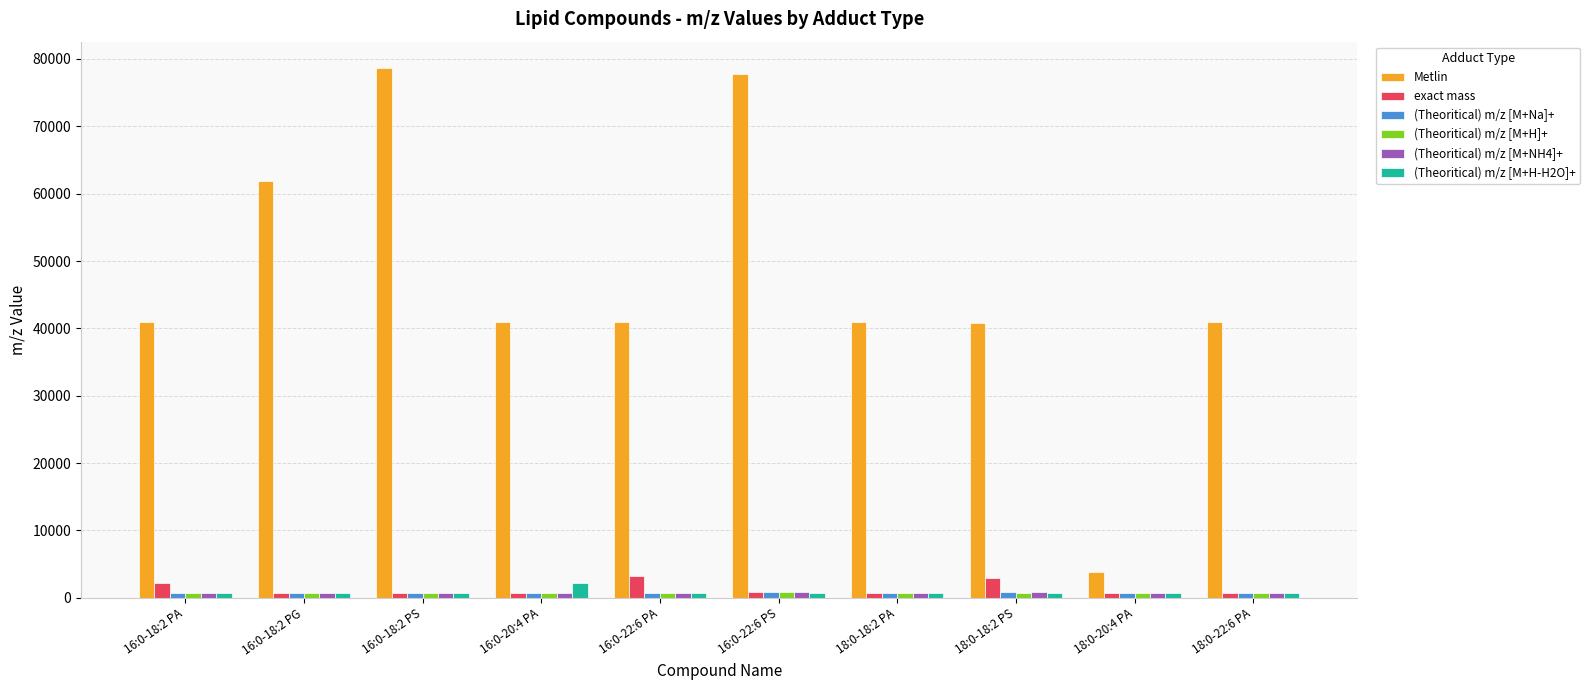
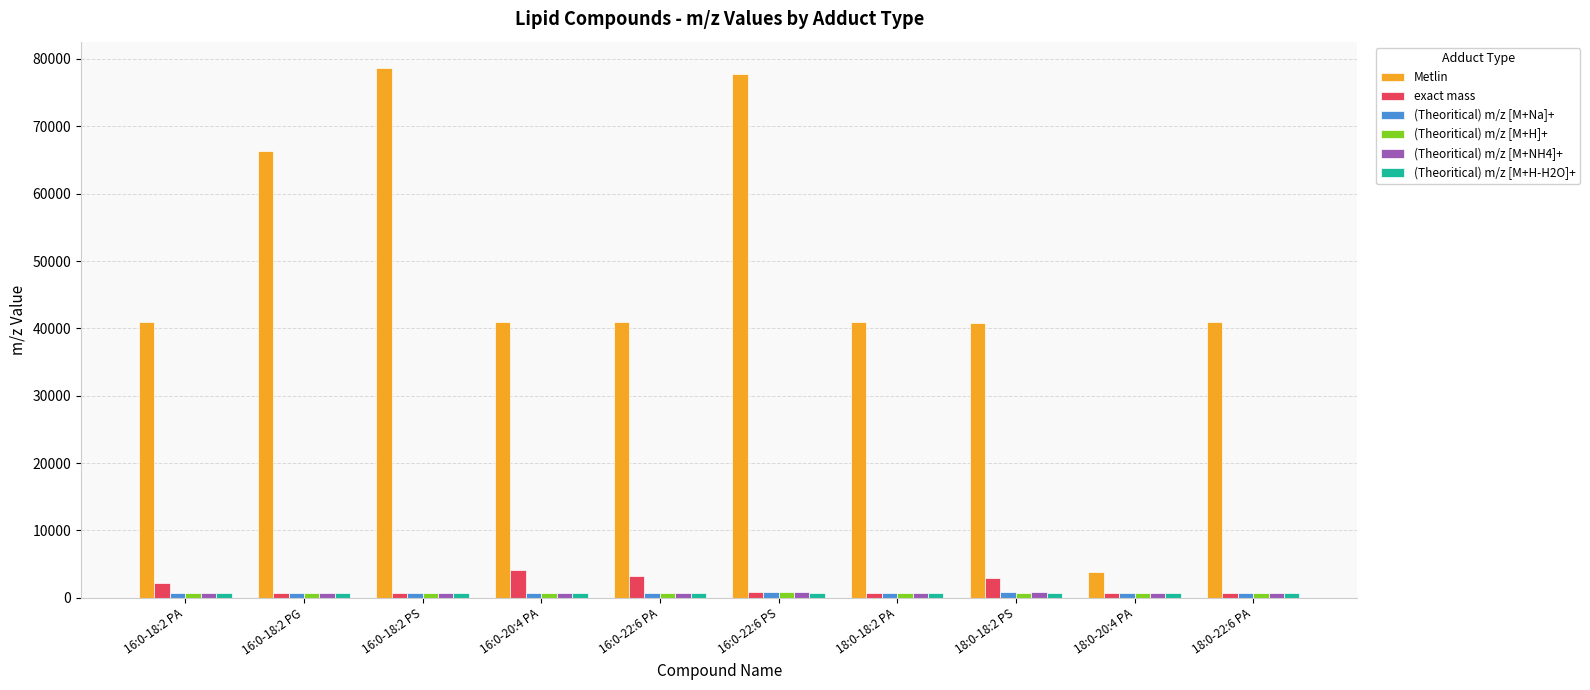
  {
    "Metlin": {
      "16:0-18:2 PA": 41000,
-     "16:0-18:2 PG": 62000,
+     "16:0-18:2 PG": 66000,
      "16:0-18:2 PS": 79000,
      "16:0-20:4 PA": 41000,
      "16:0-22:6 PA": 41000,
      "16:0-22:6 PS": 78000,
      "18:0-18:2 PA": 41000,
      "18:0-18:2 PS": 41000,
      "18:0-20:4 PA": 4000,
      "18:0-22:6 PA": 41000
    },
    "exact mass": {
      "16:0-18:2 PA": 2000,
      "16:0-18:2 PG": 1000,
      "16:0-18:2 PS": 1000,
-     "16:0-20:4 PA": 1000,
+     "16:0-20:4 PA": 4000,
      "16:0-22:6 PA": 3000,
      "16:0-22:6 PS": 1000,
      "18:0-18:2 PA": 1000,
      "18:0-18:2 PS": 3000,
      "18:0-20:4 PA": 1000,
      "18:0-22:6 PA": 1000
    },
    "(Theoritical) m/z [M+Na]+": {
      "16:0-18:2 PA": 1000,
      "16:0-18:2 PG": 1000,
      "16:0-18:2 PS": 1000,
      "16:0-20:4 PA": 1000,
      "16:0-22:6 PA": 1000,
      "16:0-22:6 PS": 1000,
      "18:0-18:2 PA": 1000,
      "18:0-18:2 PS": 1000,
      "18:0-20:4 PA": 1000,
      "18:0-22:6 PA": 1000
    },
    "(Theoritical) m/z [M+H]+": {
      "16:0-18:2 PA": 1000,
      "16:0-18:2 PG": 1000,
      "16:0-18:2 PS": 1000,
      "16:0-20:4 PA": 1000,
      "16:0-22:6 PA": 1000,
      "16:0-22:6 PS": 1000,
      "18:0-18:2 PA": 1000,
      "18:0-18:2 PS": 1000,
      "18:0-20:4 PA": 1000,
      "18:0-22:6 PA": 1000
    },
    "(Theoritical) m/z [M+NH4]+": {
      "16:0-18:2 PA": 1000,
      "16:0-18:2 PG": 1000,
      "16:0-18:2 PS": 1000,
      "16:0-20:4 PA": 1000,
      "16:0-22:6 PA": 1000,
      "16:0-22:6 PS": 1000,
      "18:0-18:2 PA": 1000,
      "18:0-18:2 PS": 1000,
      "18:0-20:4 PA": 1000,
      "18:0-22:6 PA": 1000
    },
    "(Theoritical) m/z [M+H-H2O]+": {
      "16:0-18:2 PA": 1000,
      "16:0-18:2 PG": 1000,
      "16:0-18:2 PS": 1000,
-     "16:0-20:4 PA": 2000,
+     "16:0-20:4 PA": 1000,
      "16:0-22:6 PA": 1000,
      "16:0-22:6 PS": 1000,
      "18:0-18:2 PA": 1000,
      "18:0-18:2 PS": 1000,
      "18:0-20:4 PA": 1000,
      "18:0-22:6 PA": 1000
    }
  }
